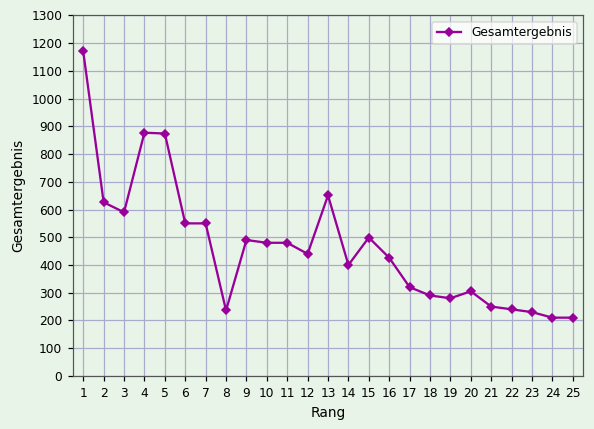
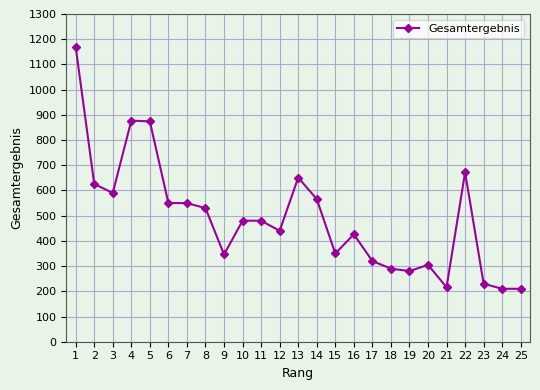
  {
    "1": 1170,
    "2": 630,
    "3": 590,
    "4": 880,
    "5": 870,
    "6": 550,
    "7": 550,
-   "8": 240,
-   "9": 490,
+   "8": 530,
+   "9": 350,
    "10": 480,
    "11": 480,
    "12": 440,
    "13": 650,
-   "14": 400,
-   "15": 500,
+   "14": 570,
+   "15": 350,
    "16": 430,
    "17": 320,
    "18": 290,
    "19": 280,
    "20": 310,
-   "21": 250,
-   "22": 240,
+   "21": 220,
+   "22": 670,
    "23": 230,
    "24": 210,
    "25": 210
  }
